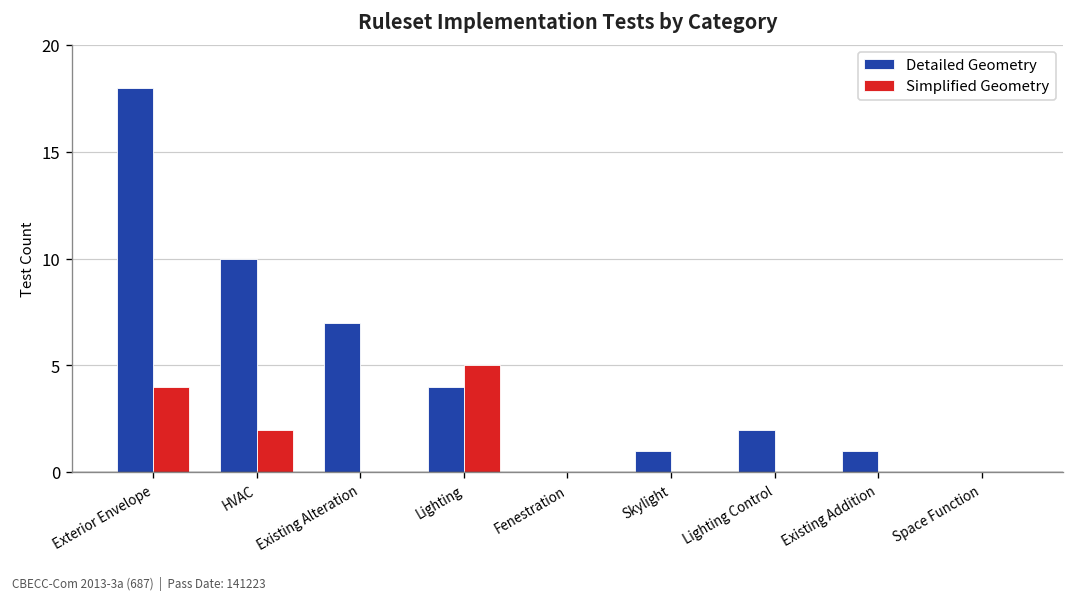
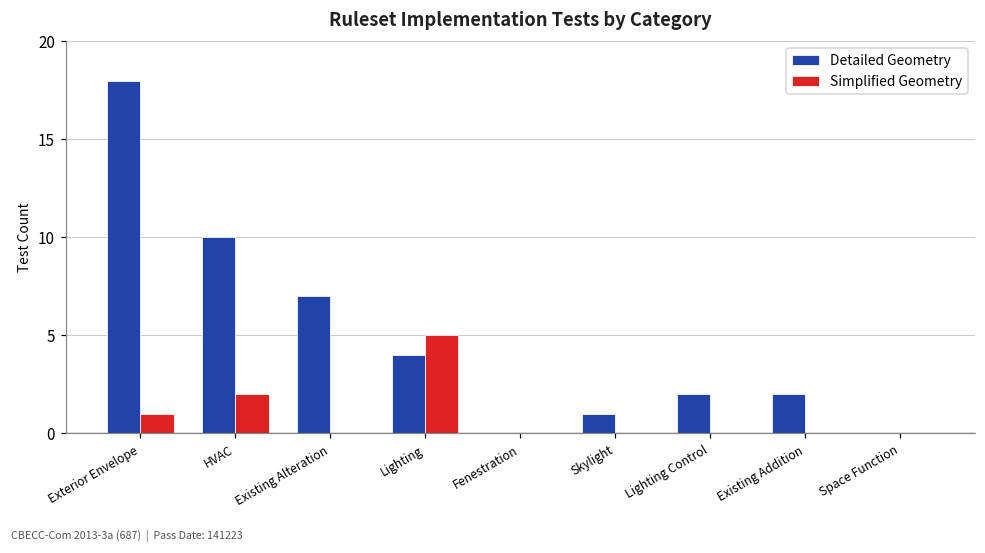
  {
    "Detailed Geometry": {
      "Exterior Envelope": 18,
      "HVAC": 10,
      "Existing Alteration": 7,
      "Lighting": 4,
      "Fenestration": 0,
      "Skylight": 1,
      "Lighting Control": 2,
-     "Existing Addition": 1,
+     "Existing Addition": 2,
      "Space Function": 0
    },
    "Simplified Geometry": {
-     "Exterior Envelope": 4,
+     "Exterior Envelope": 1,
      "HVAC": 2,
      "Existing Alteration": 0,
      "Lighting": 5,
      "Fenestration": 0,
      "Skylight": 0,
      "Lighting Control": 0,
      "Existing Addition": 0,
      "Space Function": 0
    }
  }
